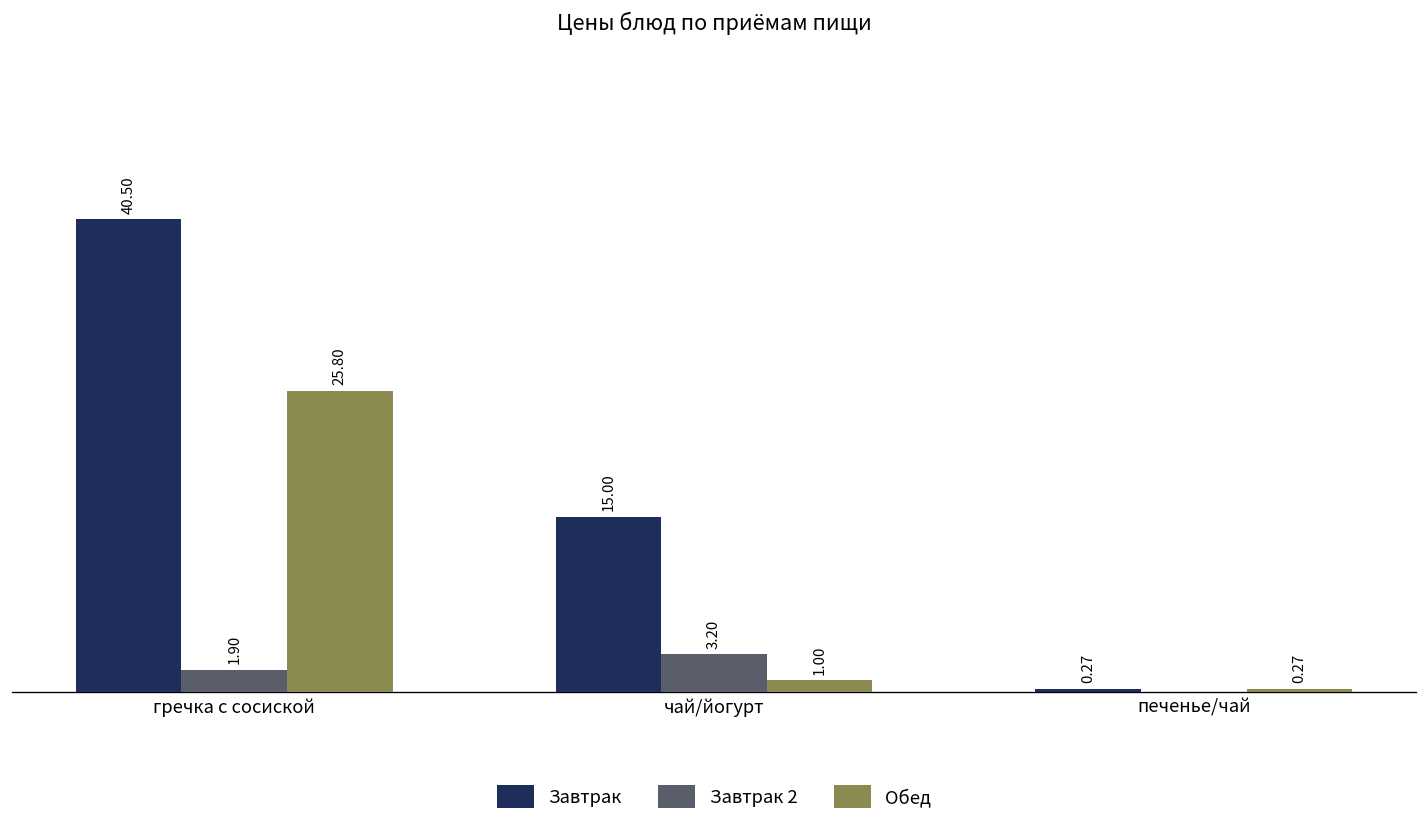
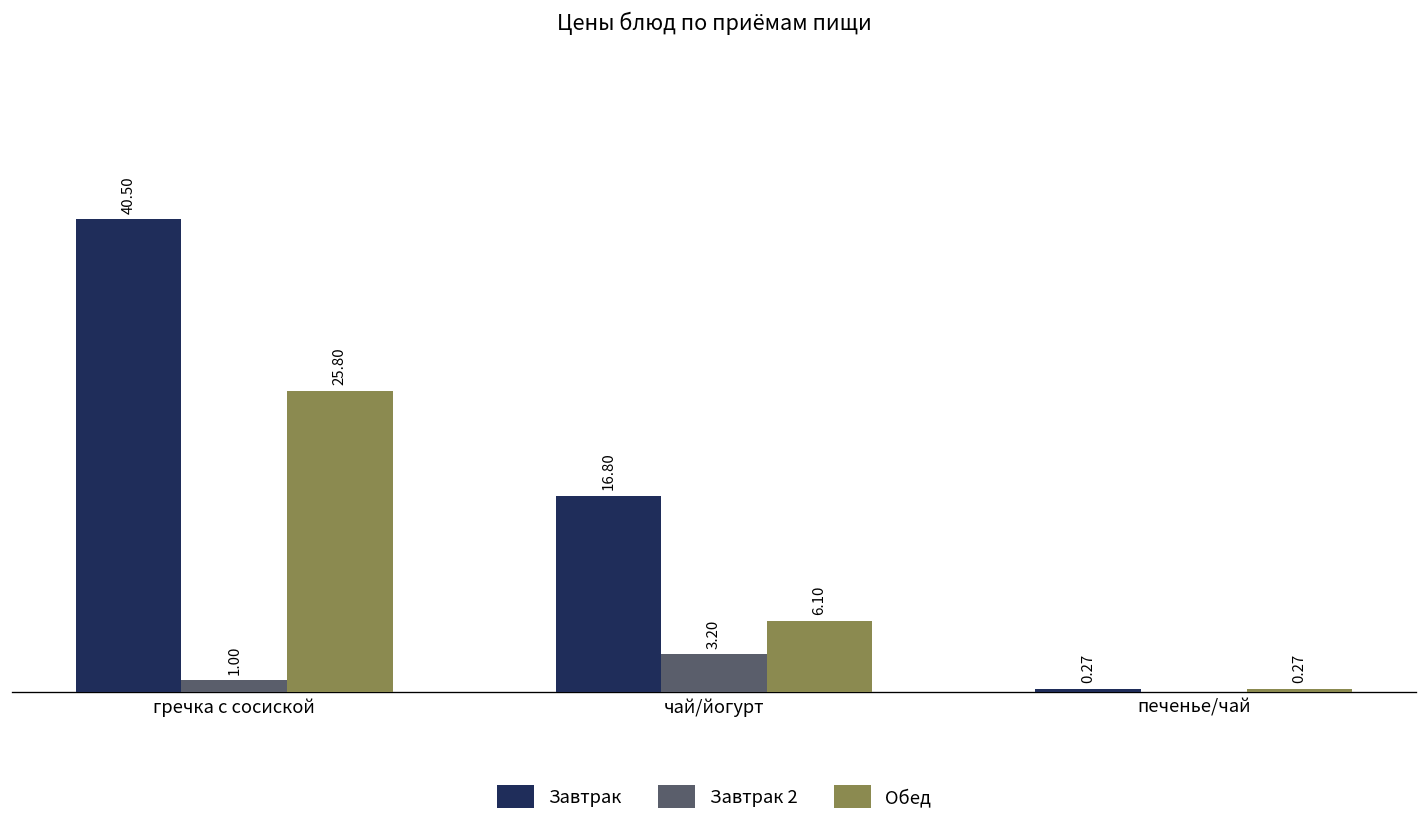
  {
    "Завтрак": {
      "гречка с сосиской": 40.50,
-     "чай/йогурт": 15.00,
+     "чай/йогурт": 16.80,
      "печенье/чай": 0.27
    },
    "Завтрак 2": {
-     "гречка с сосиской": 1.90,
+     "гречка с сосиской": 1.00,
      "чай/йогурт": 3.20
    },
    "Обед": {
      "гречка с сосиской": 25.80,
-     "чай/йогурт": 1.00,
+     "чай/йогурт": 6.10,
      "печенье/чай": 0.27
    }
  }
